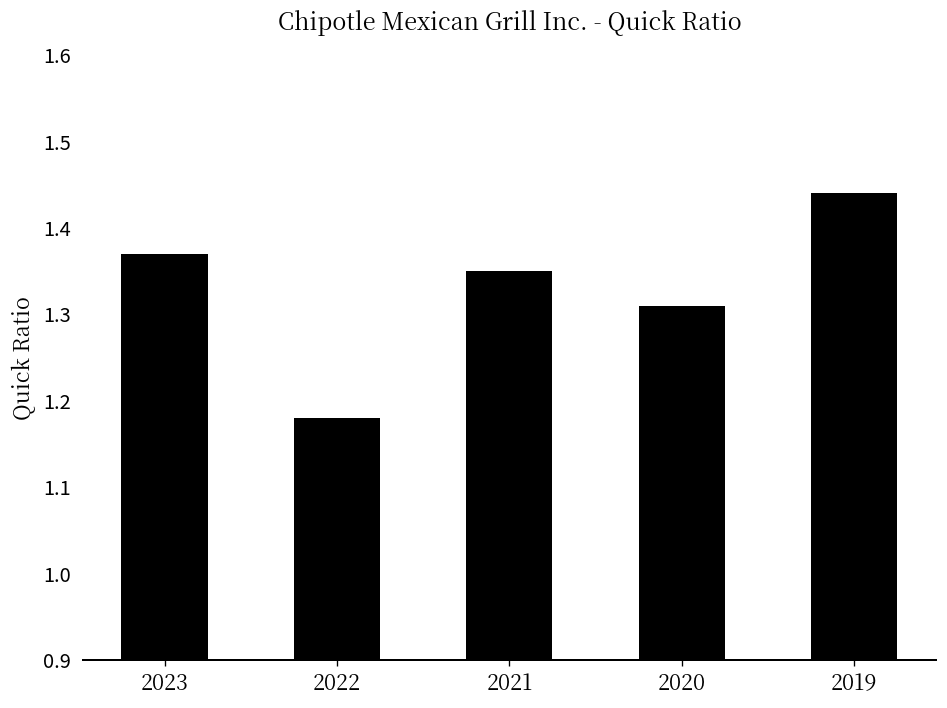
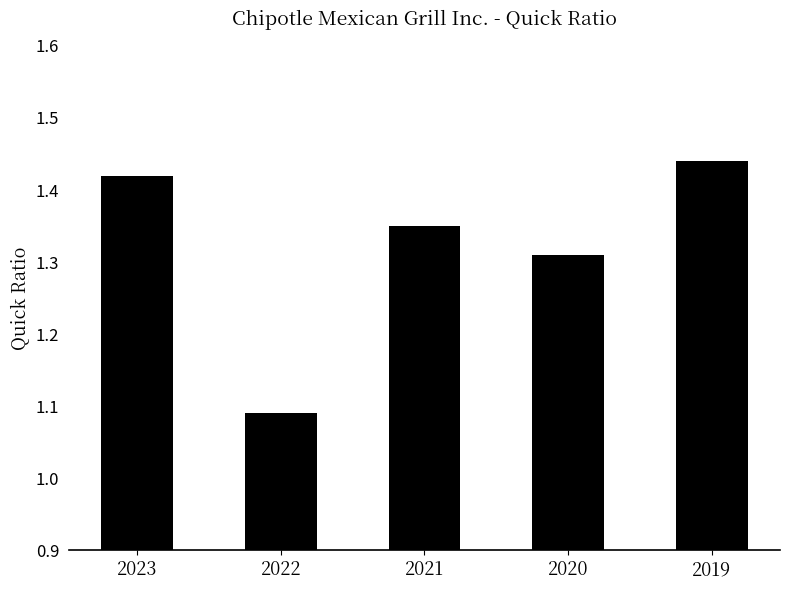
  {
-   "2023": 1.37,
-   "2022": 1.18,
+   "2023": 1.42,
+   "2022": 1.09,
    "2021": 1.35,
    "2020": 1.31,
    "2019": 1.44
  }
